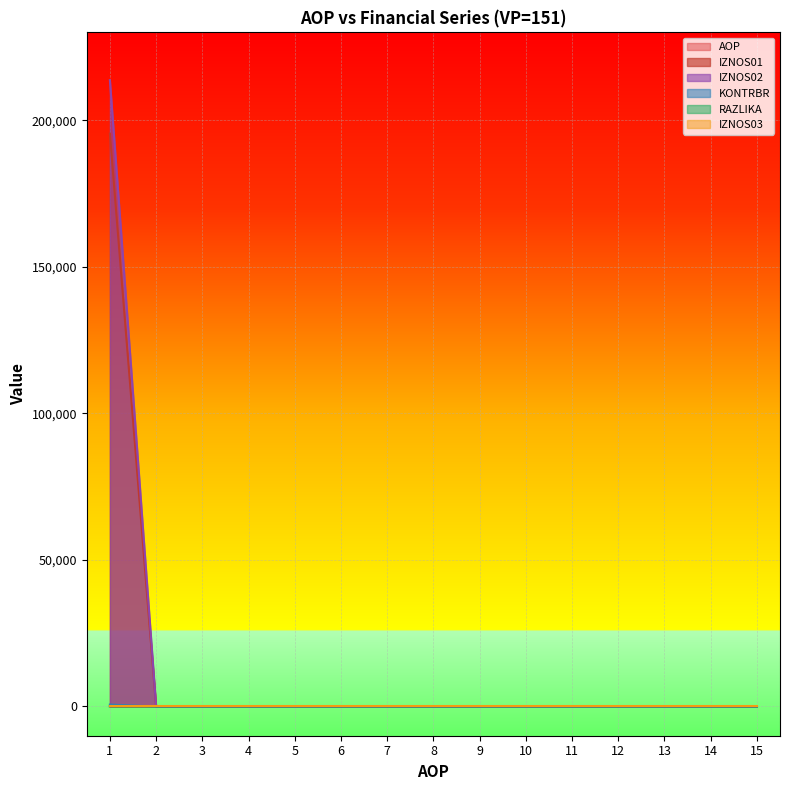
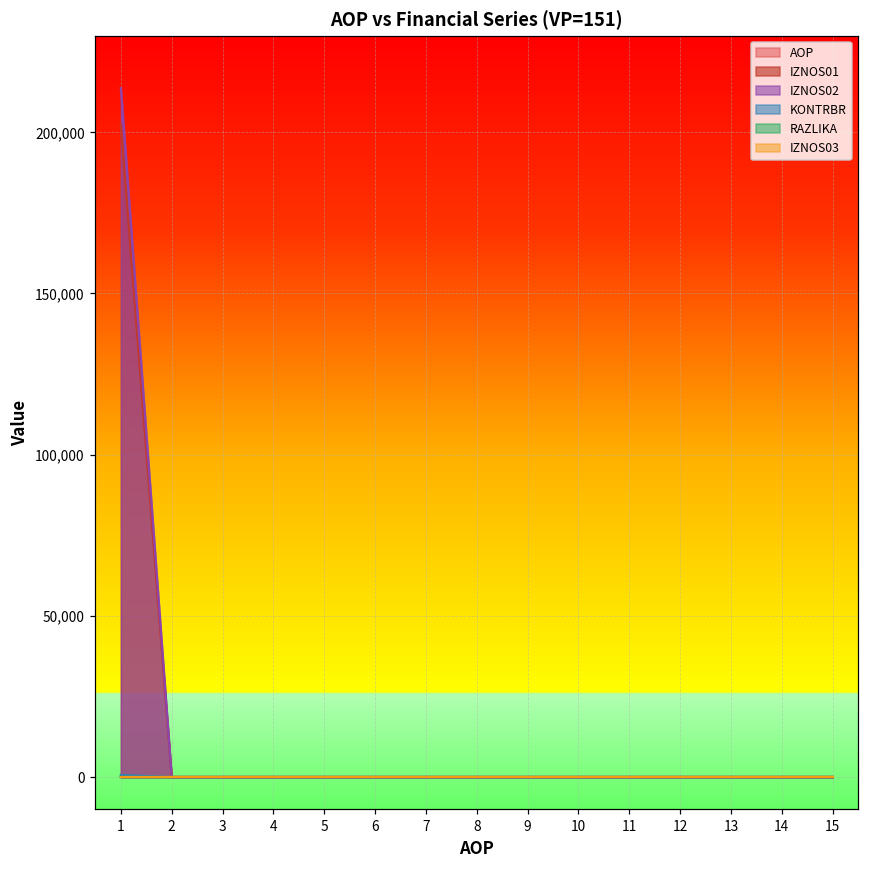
  {
    "IZNOS01": {
-     "1": "195,000"
+     "1": "202,000"
    },
    "IZNOS02": {
      "1": "214,000"
    }
  }
